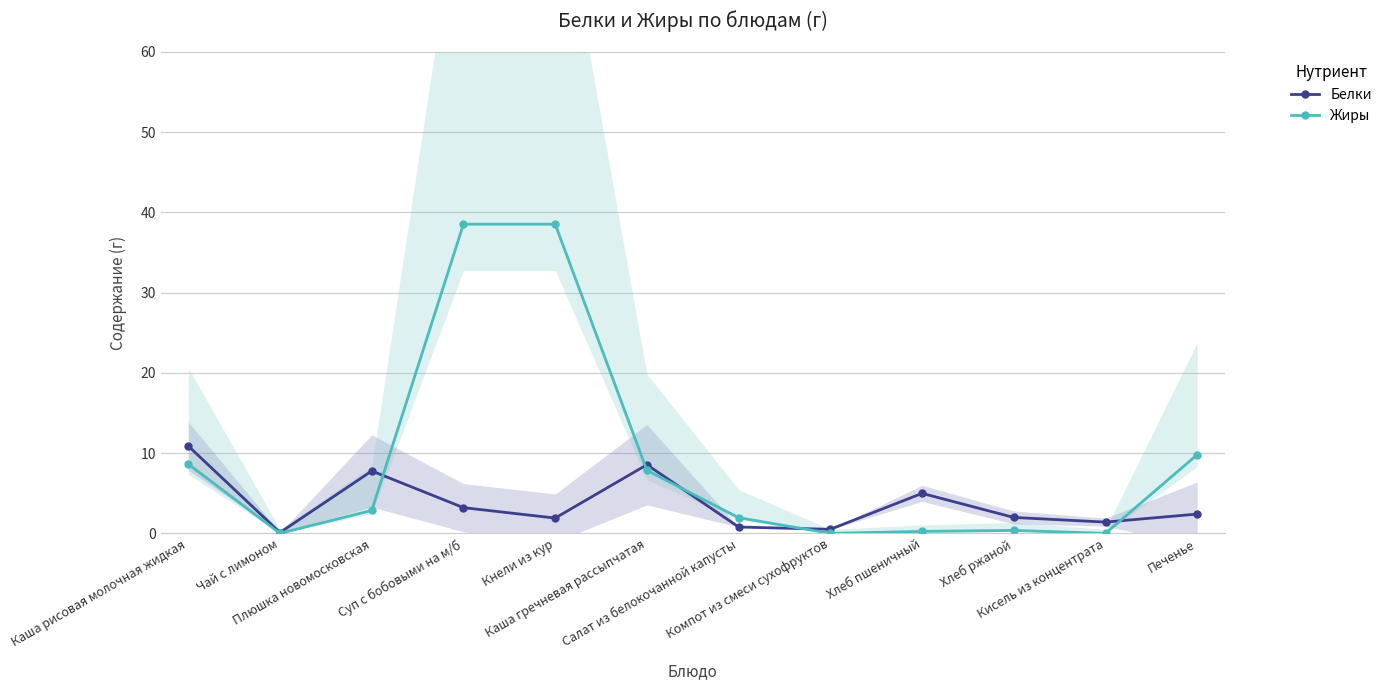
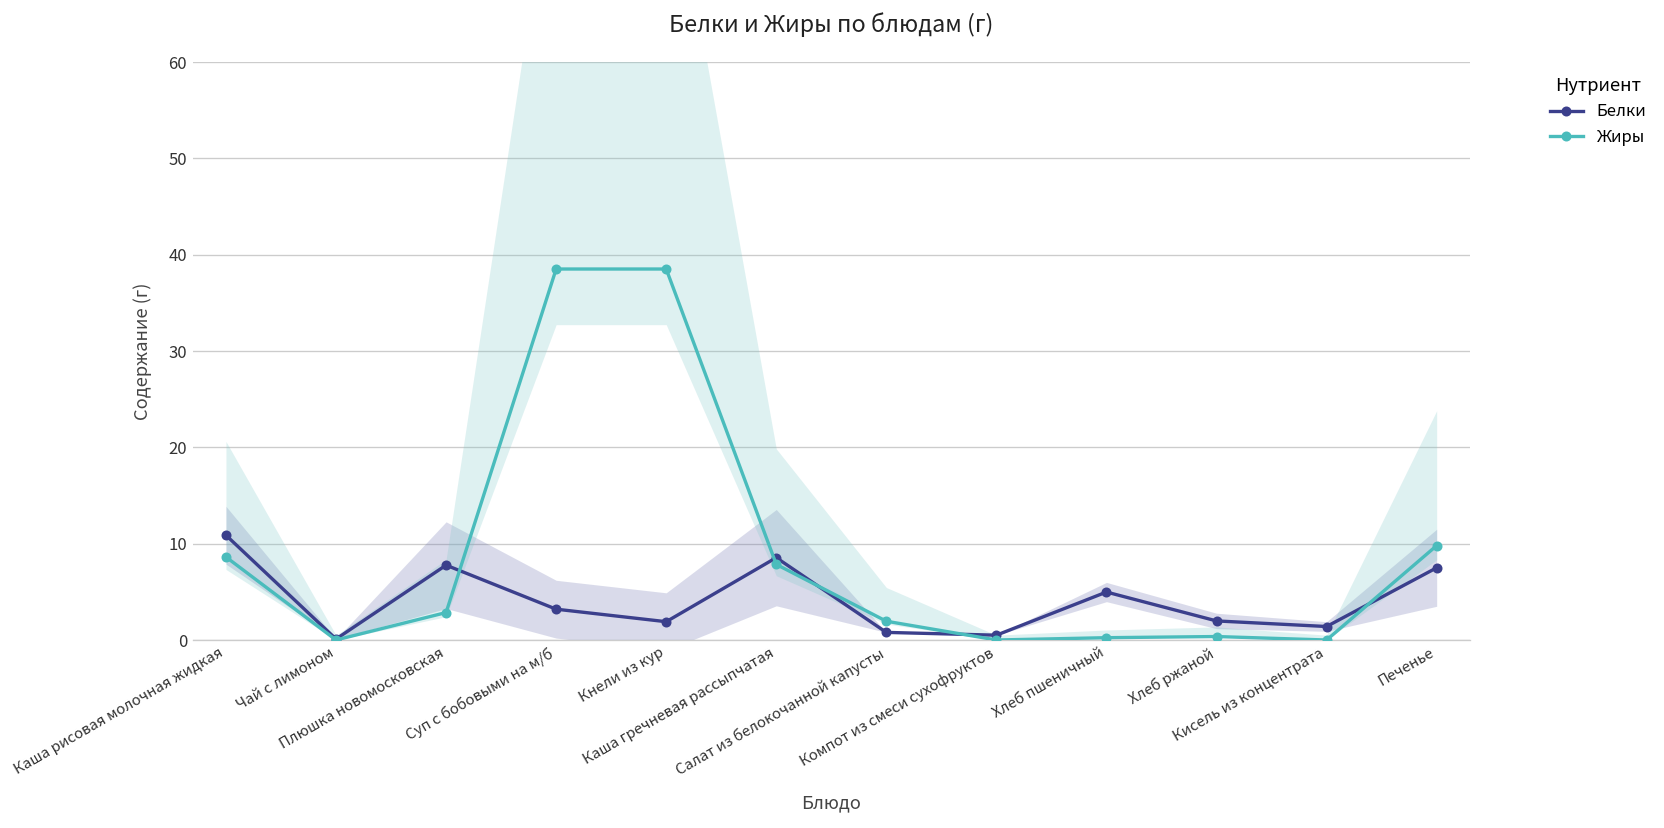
  {
    "Белки": {
      "Каша рисовая молочная жидкая": 11,
      "Плюшка новомосковская": 8,
      "Суп с бобовыми на м/б": 3,
      "Кнели из кур": 2,
      "Каша гречневая рассыпчатая": 9,
      "Хлеб пшеничный": 5,
      "Хлеб ржаной": 2,
      "Кисель из концентрата": 1,
-     "Печенье": 2
+     "Печенье": 8
    }
  }
